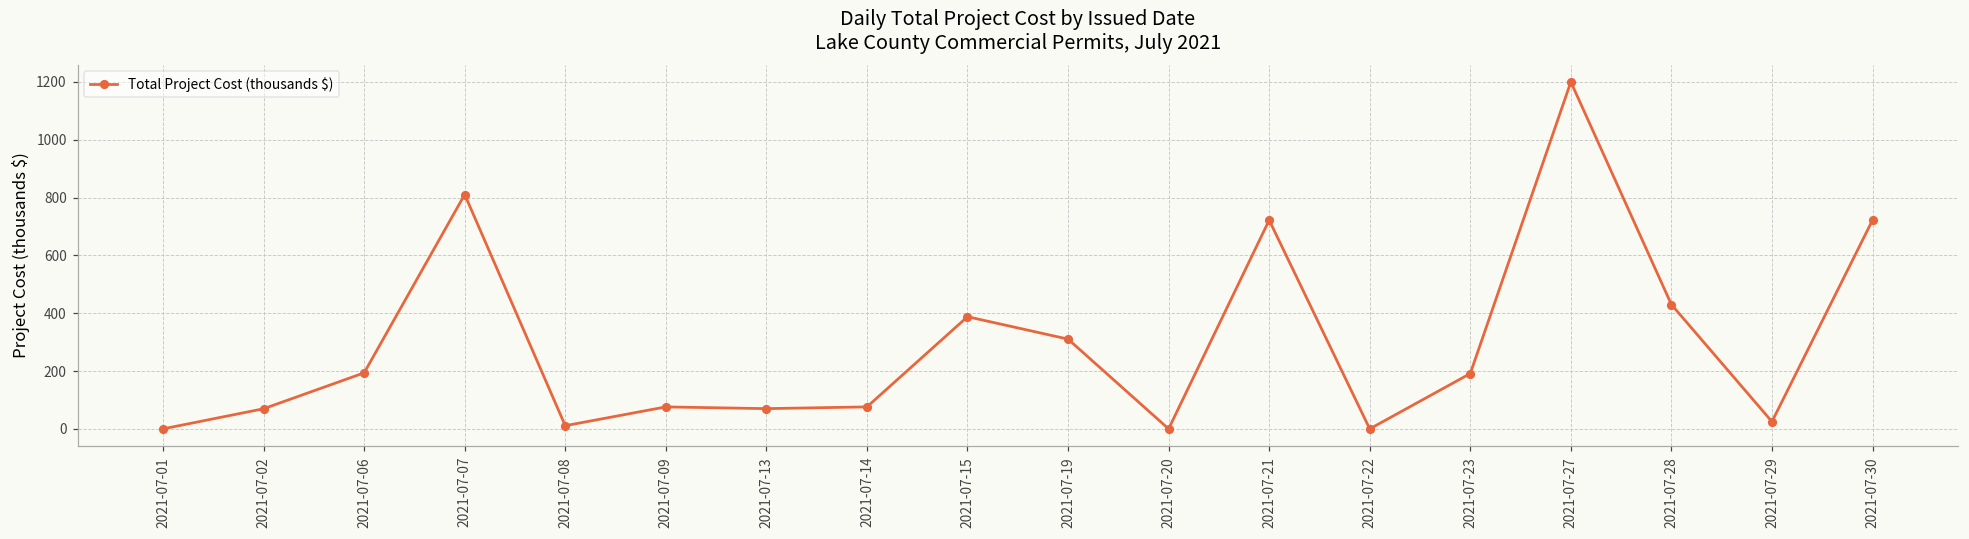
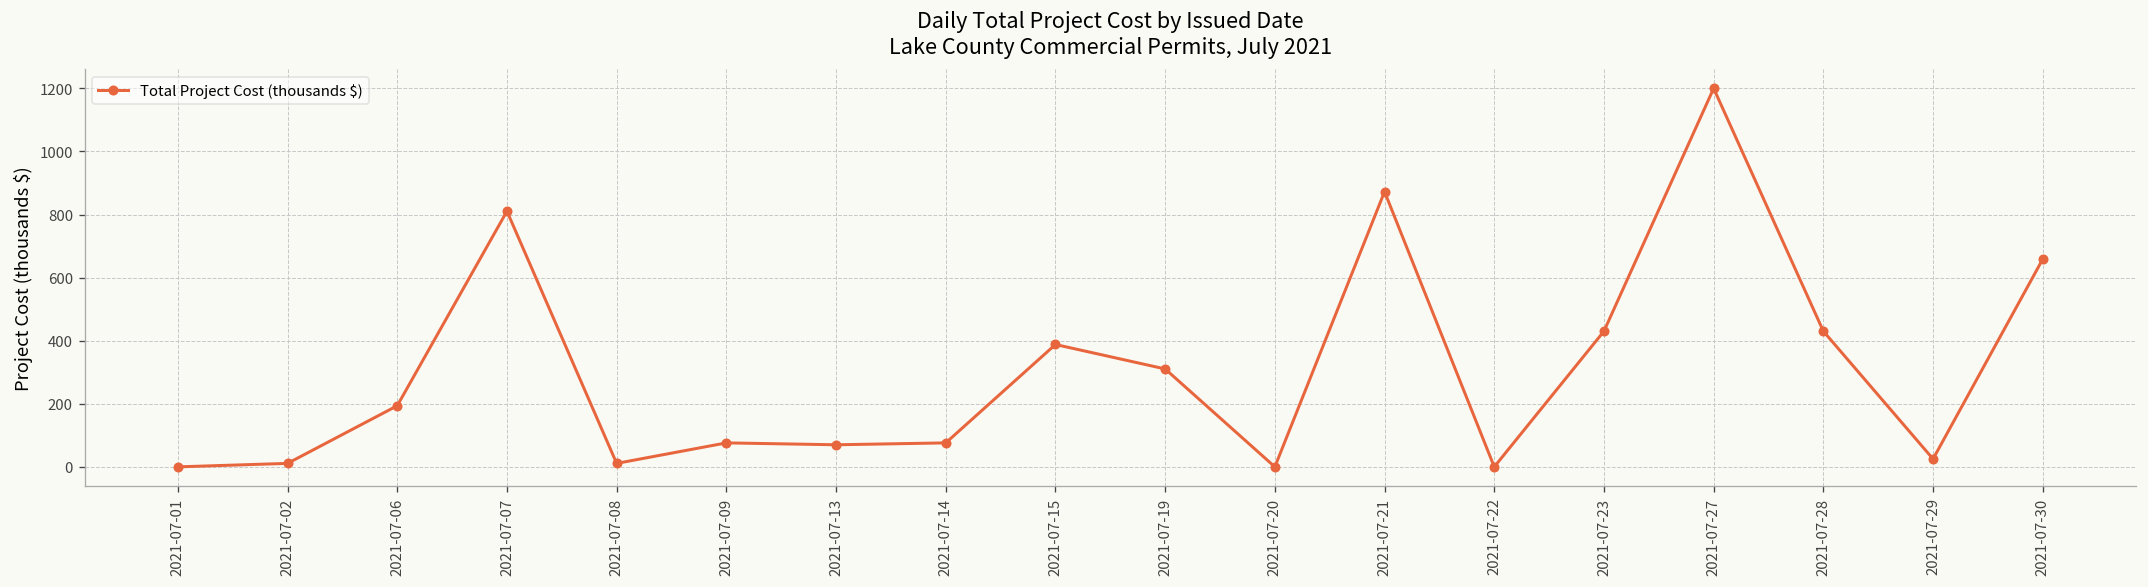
  {
    "2021-07-01": 0,
-   "2021-07-02": 70,
+   "2021-07-02": 10,
    "2021-07-06": 190,
    "2021-07-07": 810,
    "2021-07-08": 10,
    "2021-07-09": 80,
    "2021-07-13": 70,
    "2021-07-14": 80,
    "2021-07-15": 390,
    "2021-07-19": 310,
    "2021-07-20": 0,
-   "2021-07-21": 720,
+   "2021-07-21": 870,
    "2021-07-22": 0,
-   "2021-07-23": 190,
+   "2021-07-23": 430,
    "2021-07-27": 1200,
    "2021-07-28": 430,
    "2021-07-29": 30,
-   "2021-07-30": 720
+   "2021-07-30": 660
  }
